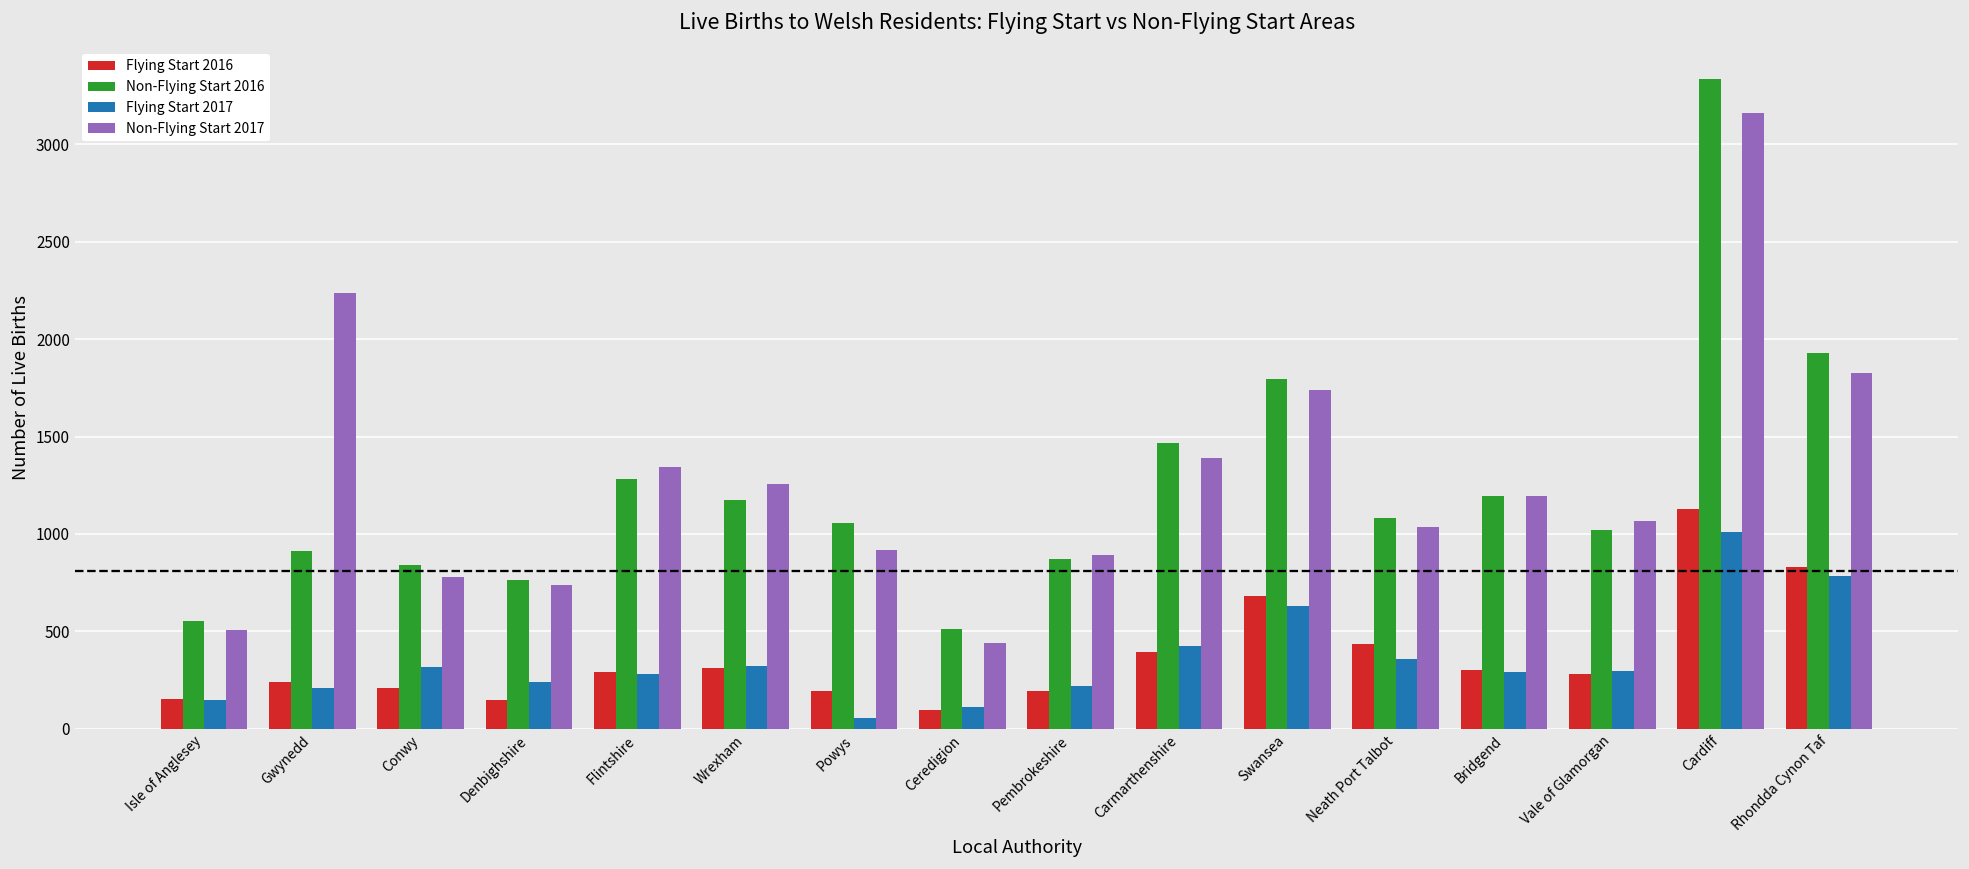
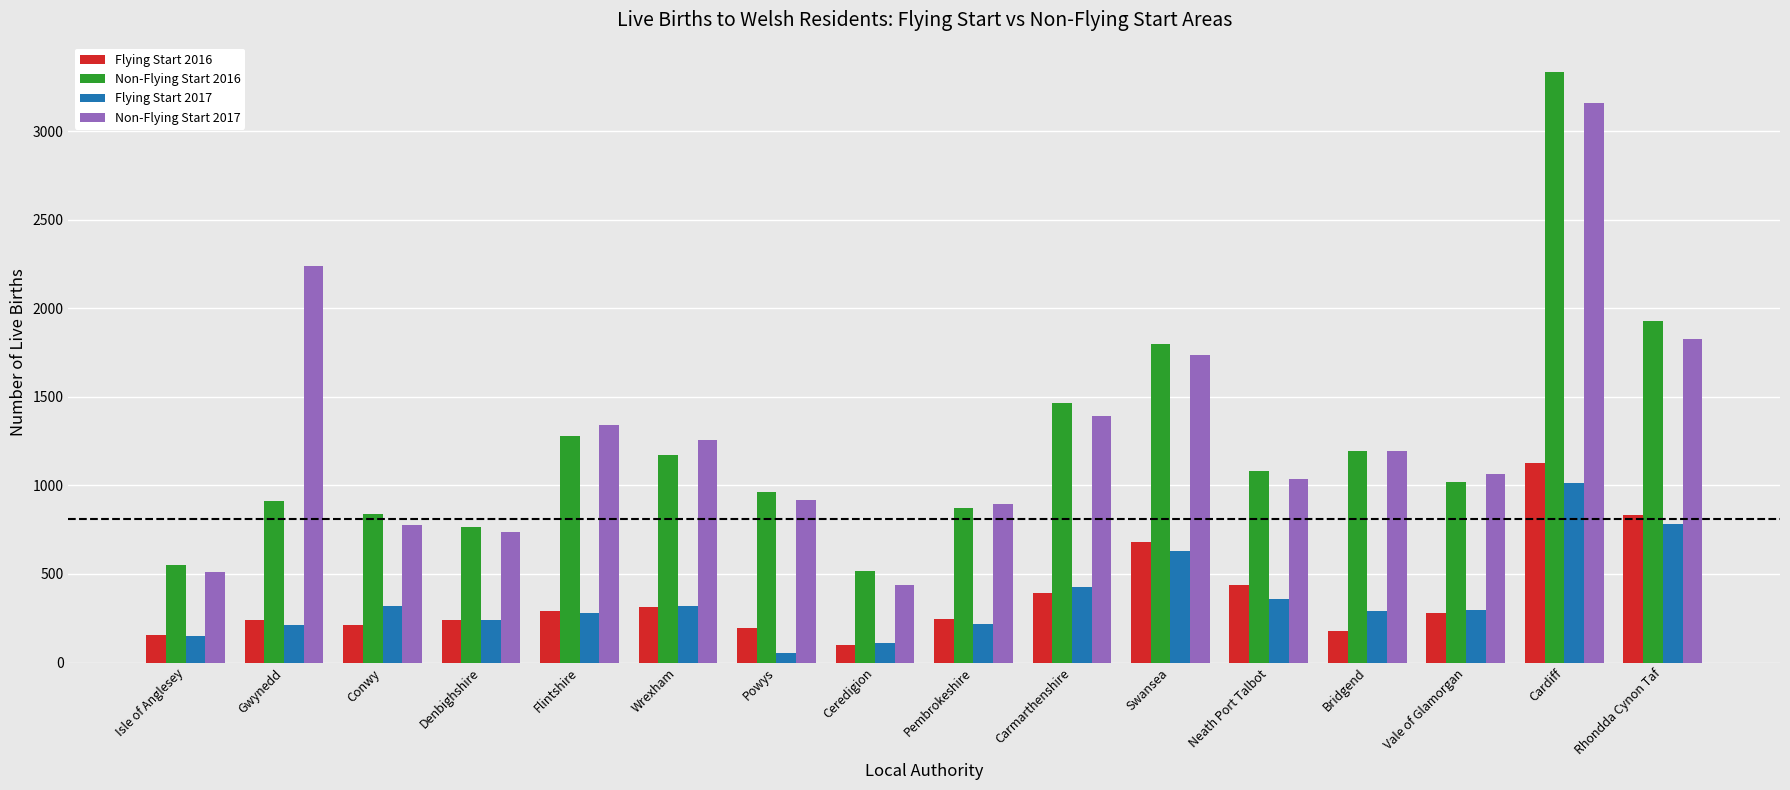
  {
    "Flying Start 2016": {
      "Isle of Anglesey": 160,
      "Gwynedd": 240,
      "Conwy": 210,
-     "Denbighshire": 150,
+     "Denbighshire": 240,
      "Flintshire": 290,
      "Wrexham": 310,
      "Powys": 200,
      "Ceredigion": 100,
-     "Pembrokeshire": 190,
+     "Pembrokeshire": 240,
      "Carmarthenshire": 400,
      "Swansea": 680,
      "Neath Port Talbot": 440,
-     "Bridgend": 300,
+     "Bridgend": 180,
      "Vale of Glamorgan": 280,
      "Cardiff": 1130,
      "Rhondda Cynon Taf": 830
    },
    "Non-Flying Start 2016": {
      "Isle of Anglesey": 550,
      "Gwynedd": 910,
      "Conwy": 840,
      "Denbighshire": 760,
      "Flintshire": 1280,
      "Wrexham": 1170,
-     "Powys": 1060,
+     "Powys": 960,
      "Ceredigion": 510,
      "Pembrokeshire": 870,
      "Carmarthenshire": 1470,
      "Swansea": 1800,
      "Neath Port Talbot": 1080,
      "Bridgend": 1200,
      "Vale of Glamorgan": 1020,
      "Cardiff": 3330,
      "Rhondda Cynon Taf": 1930
    },
    "Flying Start 2017": {
      "Isle of Anglesey": 150,
      "Gwynedd": 210,
      "Conwy": 320,
      "Denbighshire": 240,
      "Flintshire": 280,
      "Wrexham": 320,
      "Powys": 60,
      "Ceredigion": 110,
      "Pembrokeshire": 220,
      "Carmarthenshire": 430,
      "Swansea": 630,
      "Neath Port Talbot": 360,
      "Bridgend": 290,
      "Vale of Glamorgan": 300,
      "Cardiff": 1010,
      "Rhondda Cynon Taf": 780
    },
    "Non-Flying Start 2017": {
      "Isle of Anglesey": 510,
      "Gwynedd": 2240,
      "Conwy": 780,
      "Denbighshire": 740,
      "Flintshire": 1340,
      "Wrexham": 1260,
      "Powys": 920,
      "Ceredigion": 440,
      "Pembrokeshire": 890,
      "Carmarthenshire": 1390,
      "Swansea": 1740,
      "Neath Port Talbot": 1040,
      "Bridgend": 1200,
      "Vale of Glamorgan": 1070,
      "Cardiff": 3160,
      "Rhondda Cynon Taf": 1830
    }
  }
